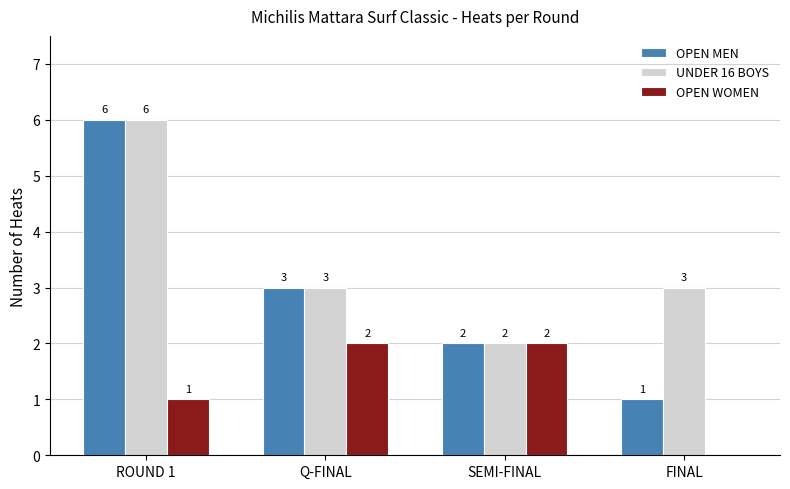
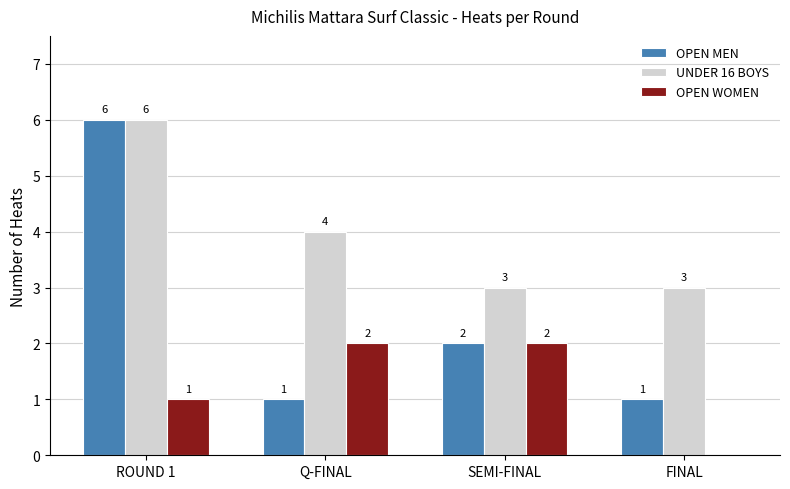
  {
    "OPEN MEN": {
      "ROUND 1": 6,
-     "Q-FINAL": 3,
+     "Q-FINAL": 1,
      "SEMI-FINAL": 2,
      "FINAL": 1
    },
    "UNDER 16 BOYS": {
      "ROUND 1": 6,
-     "Q-FINAL": 3,
-     "SEMI-FINAL": 2,
+     "Q-FINAL": 4,
+     "SEMI-FINAL": 3,
      "FINAL": 3
    },
    "OPEN WOMEN": {
      "ROUND 1": 1,
      "Q-FINAL": 2,
      "SEMI-FINAL": 2
    }
  }
